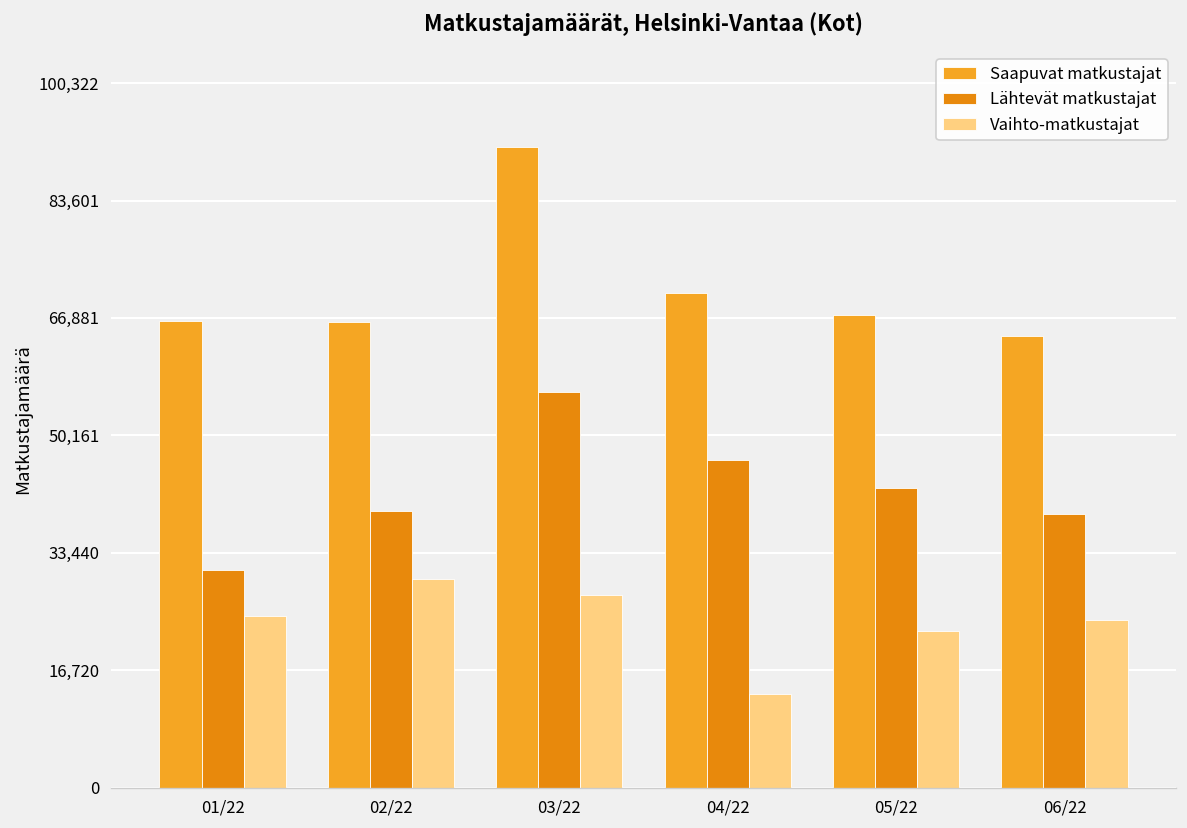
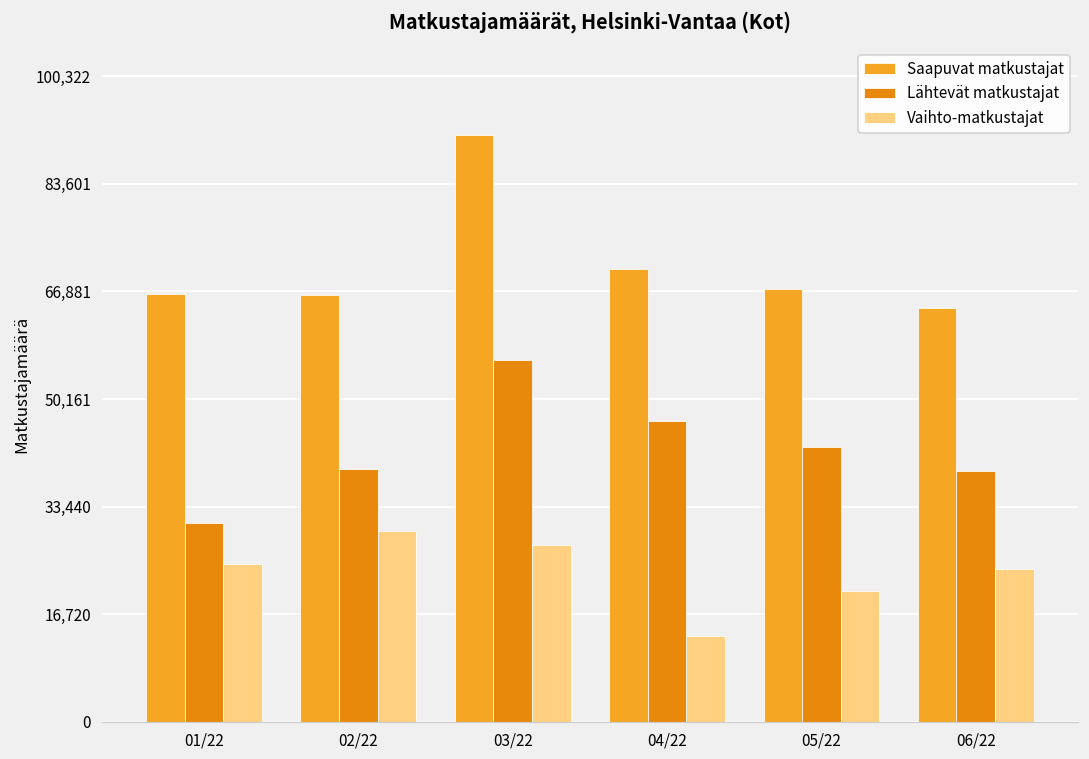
  {
    "Vaihto-matkustajat": {
      "01/22": "24,000",
      "02/22": "30,000",
      "03/22": "27,000",
      "04/22": "13,000",
-     "05/22": "22,000",
+     "05/22": "20,000",
      "06/22": "24,000"
    }
  }
